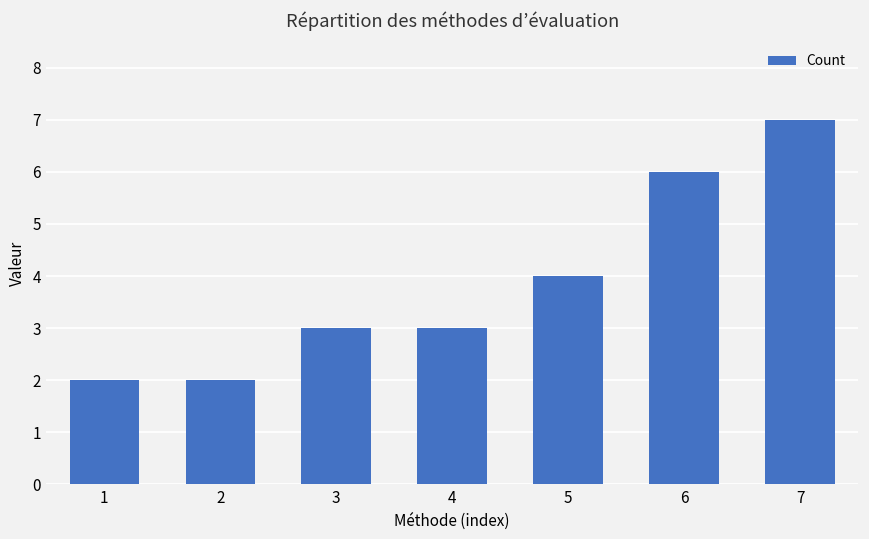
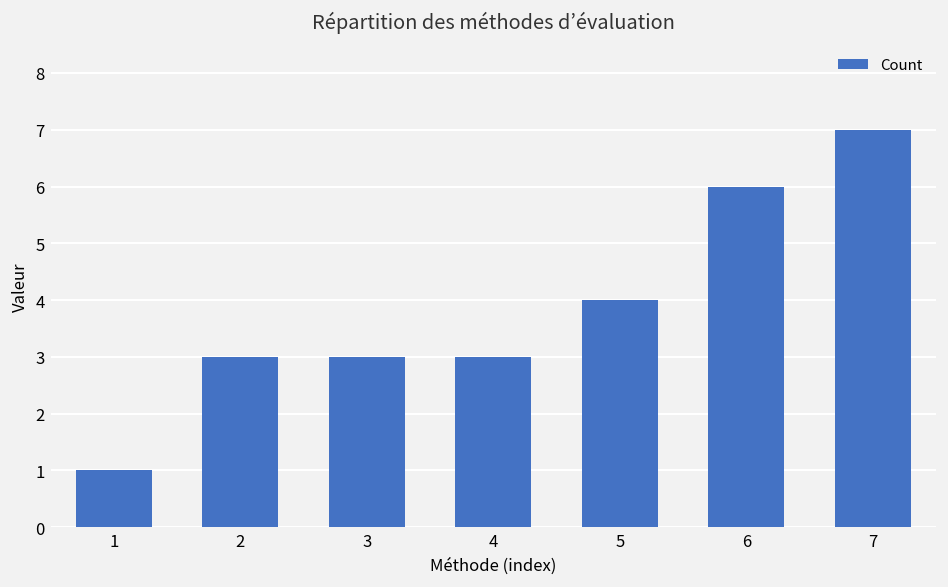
  {
-   "1": 2,
-   "2": 2,
+   "1": 1,
+   "2": 3,
    "3": 3,
    "4": 3,
    "5": 4,
    "6": 6,
    "7": 7
  }
